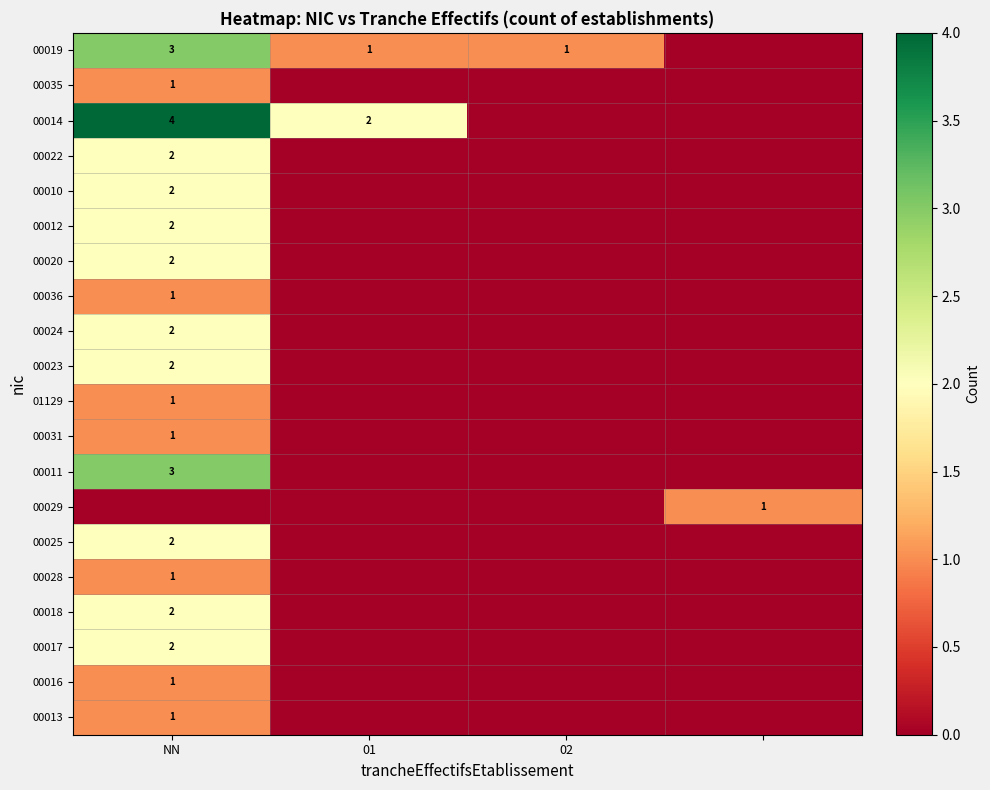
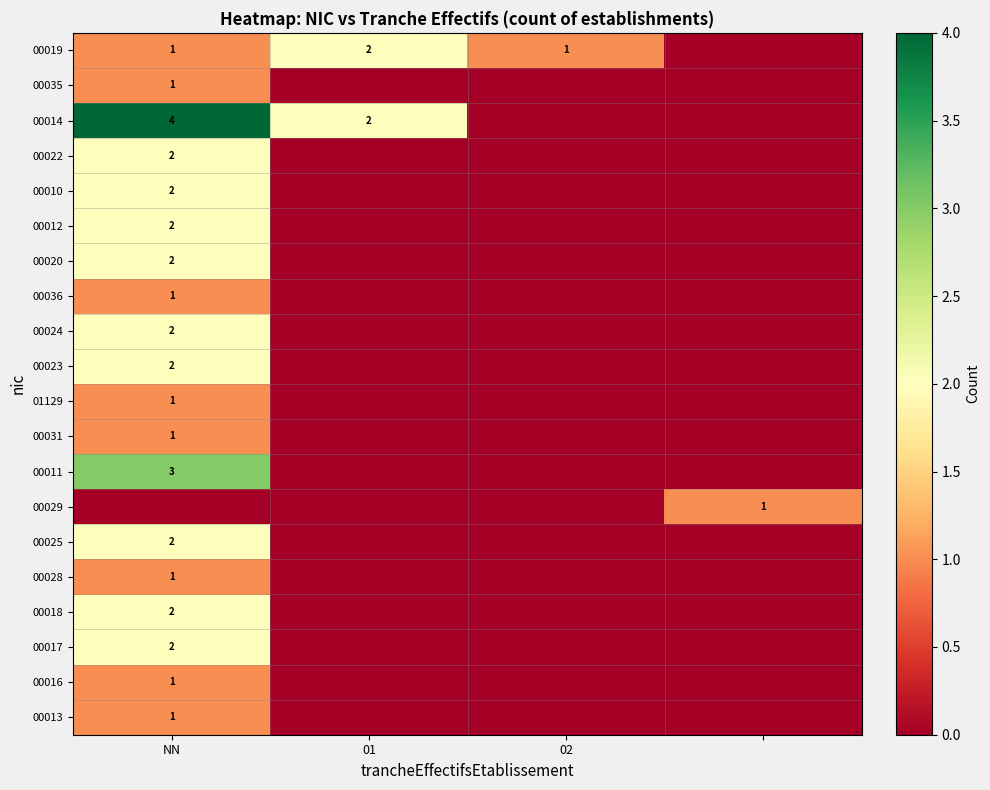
  {
    "00019": {
-     "NN": 3,
-     "01": 1,
+     "NN": 1,
+     "01": 2,
      "02": 1
    },
    "00035": {
      "NN": 1
    },
    "00014": {
      "NN": 4,
      "01": 2
    },
    "00022": {
      "NN": 2
    },
    "00010": {
      "NN": 2
    },
    "00012": {
      "NN": 2
    },
    "00020": {
      "NN": 2
    },
    "00036": {
      "NN": 1
    },
    "00024": {
      "NN": 2
    },
    "00023": {
      "NN": 2
    },
    "01129": {
      "NN": 1
    },
    "00031": {
      "NN": 1
    },
    "00011": {
      "NN": 3
    },
    "00025": {
      "NN": 2
    },
    "00028": {
      "NN": 1
    },
    "00018": {
      "NN": 2
    },
    "00017": {
      "NN": 2
    },
    "00016": {
      "NN": 1
    },
    "00013": {
      "NN": 1
    }
  }
